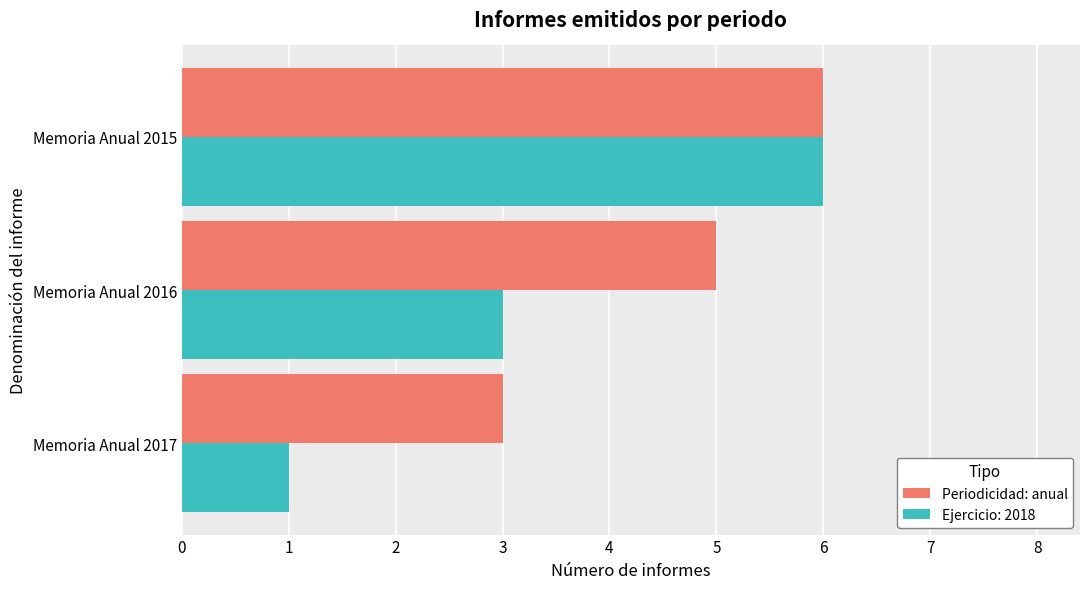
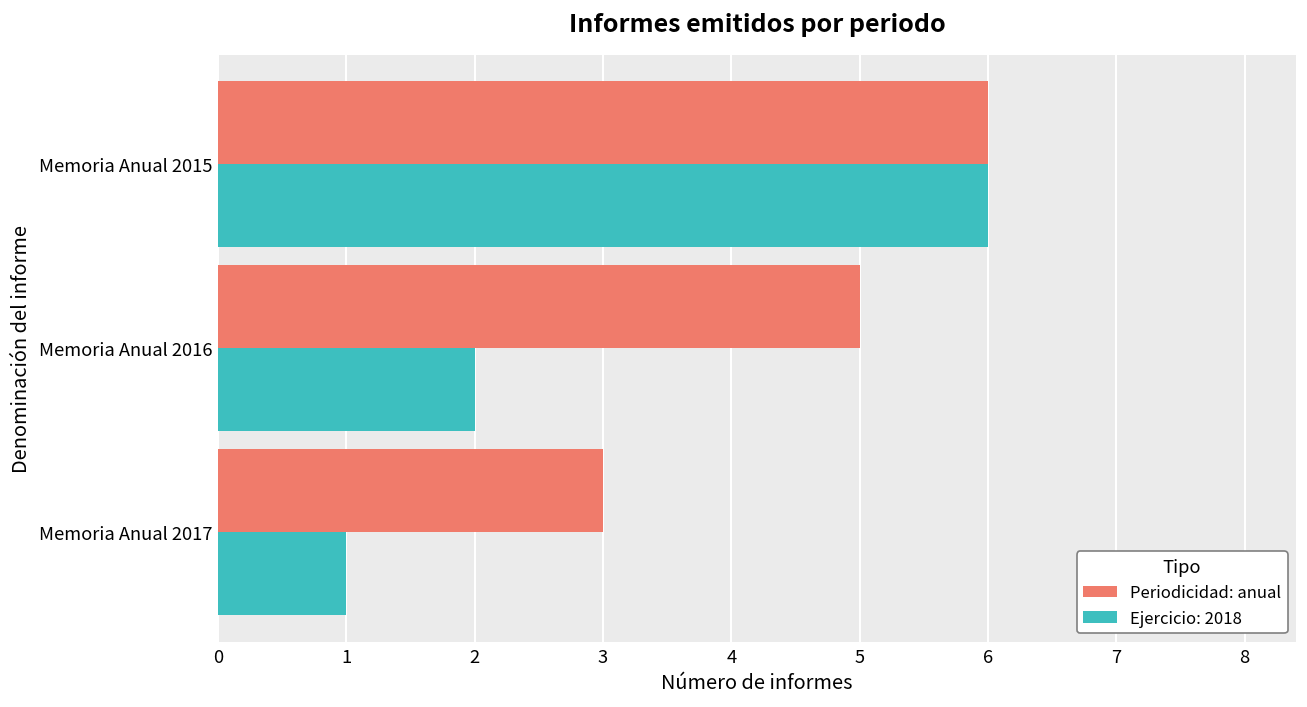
  {
    "Periodicidad: anual": {
      "Memoria Anual 2015": 6,
      "Memoria Anual 2016": 5,
      "Memoria Anual 2017": 3
    },
    "Ejercicio: 2018": {
      "Memoria Anual 2015": 6,
-     "Memoria Anual 2016": 3,
+     "Memoria Anual 2016": 2,
      "Memoria Anual 2017": 1
    }
  }
